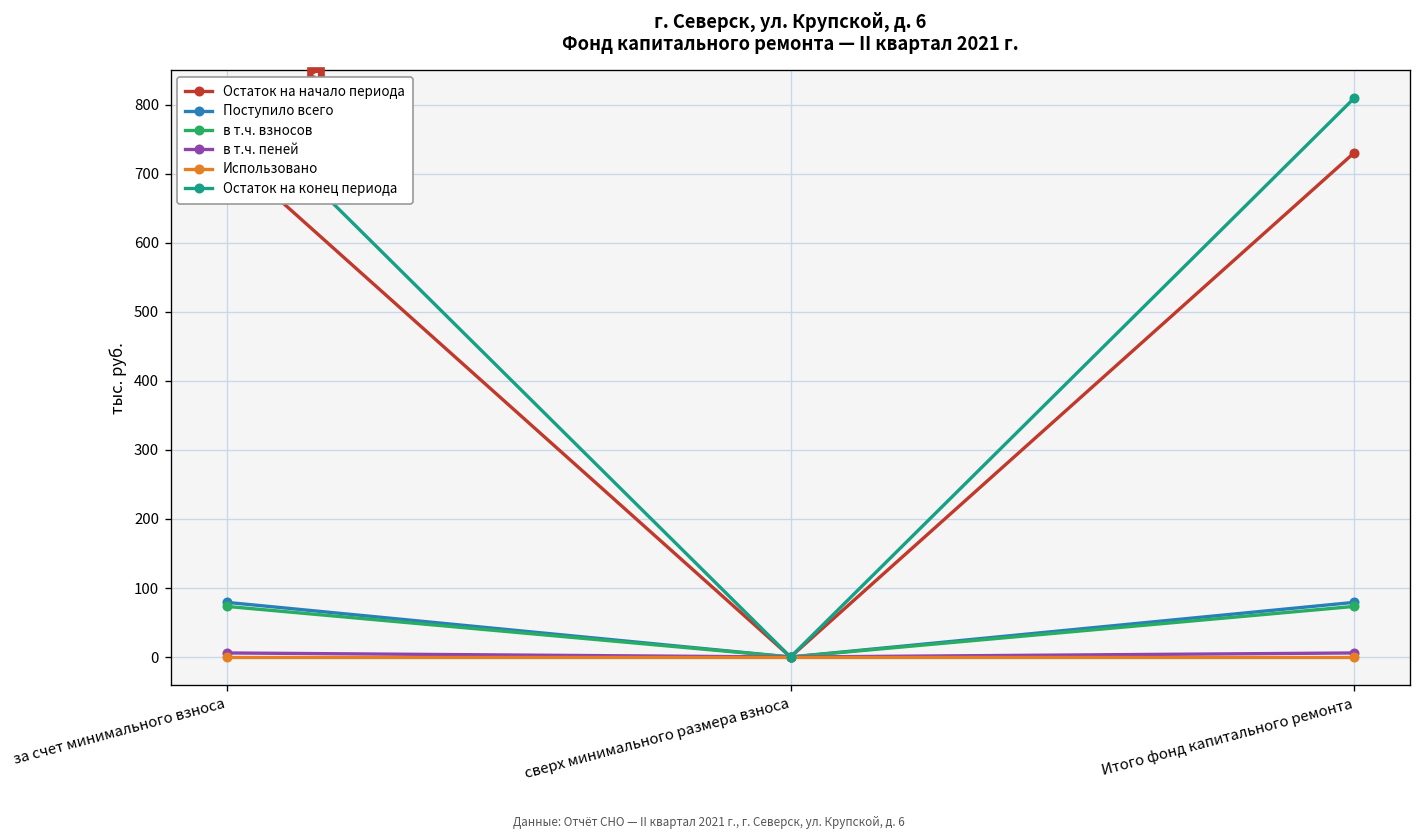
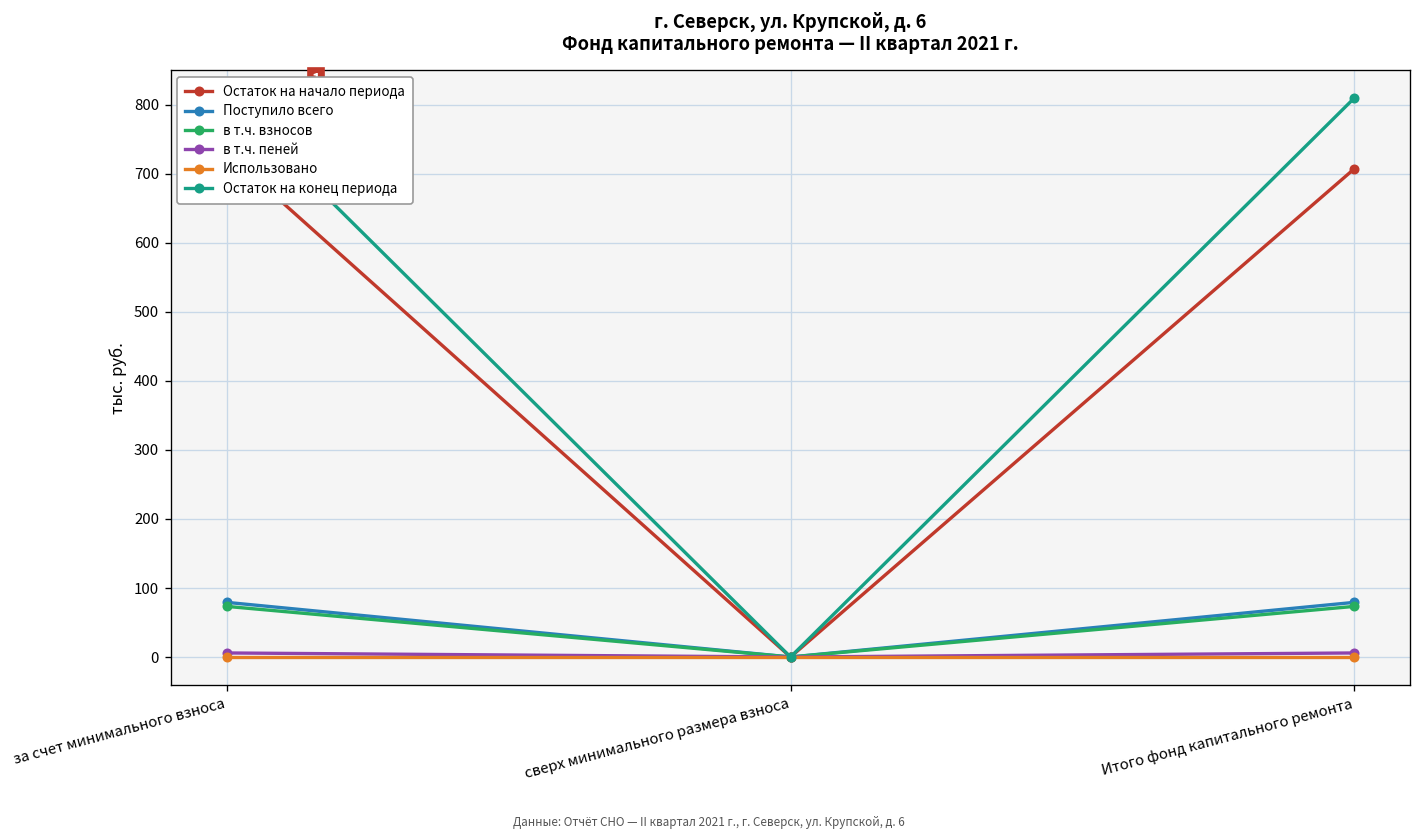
  {
    "Остаток на начало периода": {
-     "Итого фонд капитального ремонта": 730
+     "Итого фонд капитального ремонта": 710
    },
    "Поступило всего": {
      "за счет минимального взноса": 80,
      "Итого фонд капитального ремонта": 80
    },
    "в т.ч. пеней": {
      "за счет минимального взноса": 10,
      "Итого фонд капитального ремонта": 10
    },
    "Использовано": {
      "за счет минимального взноса": 0,
      "Итого фонд капитального ремонта": 0
    }
  }
